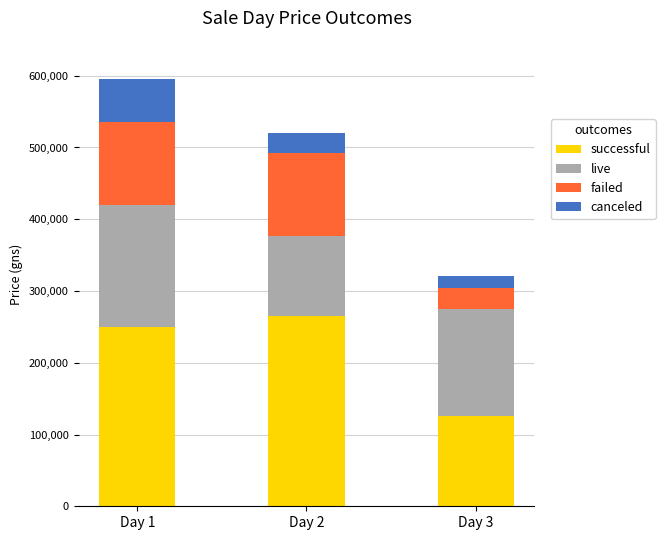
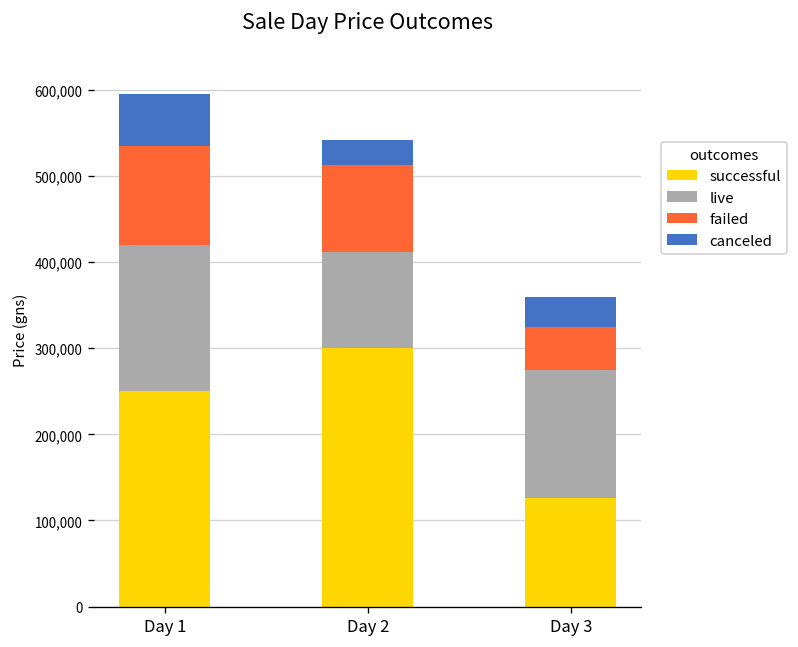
  {
    "successful": {
      "Day 1": "250,000",
-     "Day 2": "270,000",
+     "Day 2": "300,000",
      "Day 3": "130,000"
    },
    "live": {
      "Day 1": "170,000",
      "Day 2": "110,000",
      "Day 3": "150,000"
    },
    "failed": {
      "Day 1": "120,000",
-     "Day 2": "120,000",
-     "Day 3": "30,000"
+     "Day 2": "100,000",
+     "Day 3": "50,000"
    },
    "canceled": {
      "Day 1": "60,000",
      "Day 2": "30,000",
-     "Day 3": "20,000"
+     "Day 3": "40,000"
    }
  }
